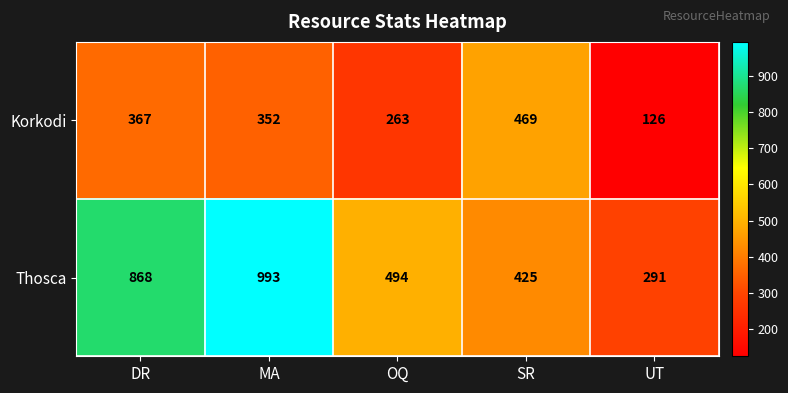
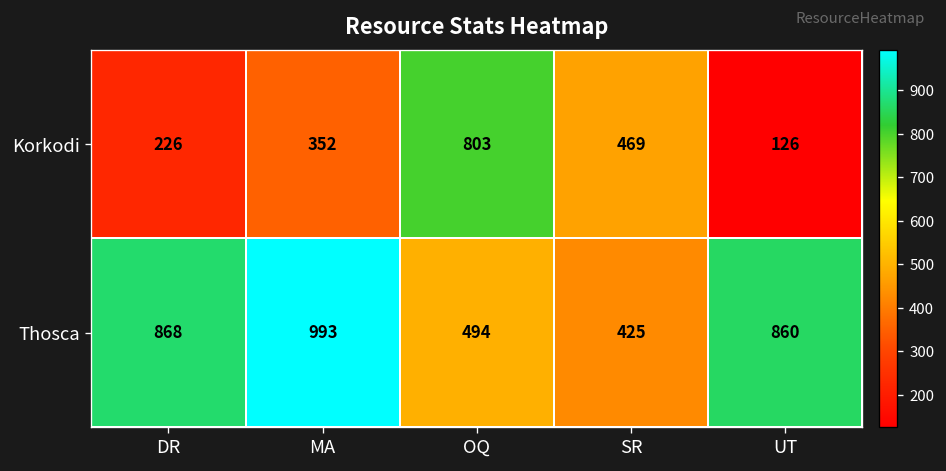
  {
    "Korkodi": {
-     "DR": 367,
+     "DR": 226,
      "MA": 352,
-     "OQ": 263,
+     "OQ": 803,
      "SR": 469,
      "UT": 126
    },
    "Thosca": {
      "DR": 868,
      "MA": 993,
      "OQ": 494,
      "SR": 425,
-     "UT": 291
+     "UT": 860
    }
  }
